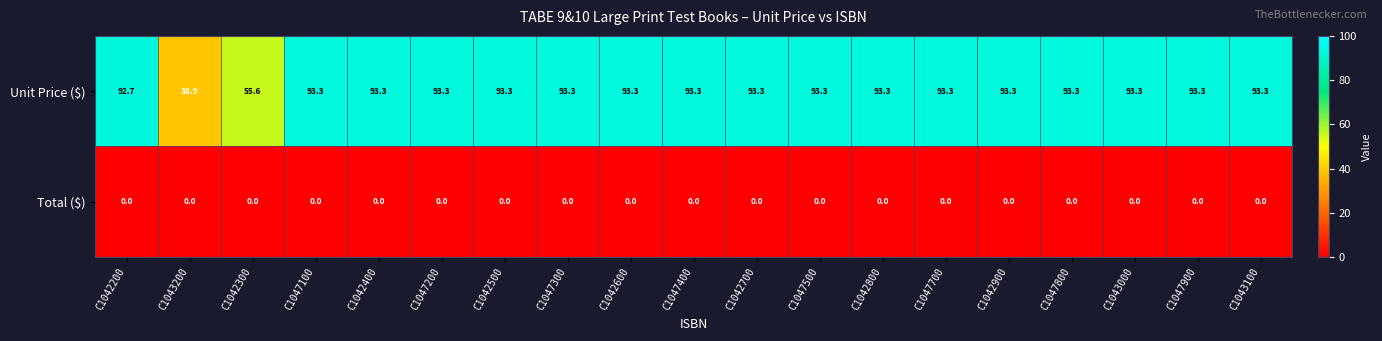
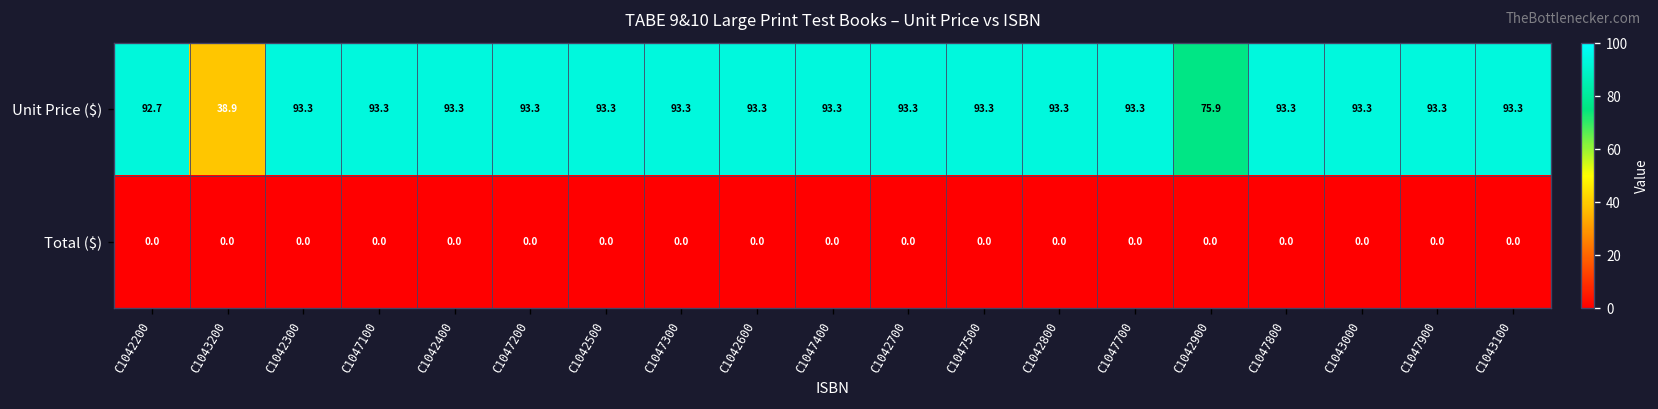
  {
    "Unit Price ($)": {
      "C1042200": 92.7,
      "C1043200": 38.9,
-     "C1042300": 55.6,
+     "C1042300": 93.3,
      "C1047100": 93.3,
      "C1042400": 93.3,
      "C1047200": 93.3,
      "C1042500": 93.3,
      "C1047300": 93.3,
      "C1042600": 93.3,
      "C1047400": 93.3,
      "C1042700": 93.3,
      "C1047500": 93.3,
      "C1042800": 93.3,
      "C1047700": 93.3,
-     "C1042900": 93.3,
+     "C1042900": 75.9,
      "C1047800": 93.3,
      "C1043000": 93.3,
      "C1047900": 93.3,
      "C1043100": 93.3
    },
    "Total ($)": {
      "C1042200": 0.0,
      "C1043200": 0.0,
      "C1042300": 0.0,
      "C1047100": 0.0,
      "C1042400": 0.0,
      "C1047200": 0.0,
      "C1042500": 0.0,
      "C1047300": 0.0,
      "C1042600": 0.0,
      "C1047400": 0.0,
      "C1042700": 0.0,
      "C1047500": 0.0,
      "C1042800": 0.0,
      "C1047700": 0.0,
      "C1042900": 0.0,
      "C1047800": 0.0,
      "C1043000": 0.0,
      "C1047900": 0.0,
      "C1043100": 0.0
    }
  }
